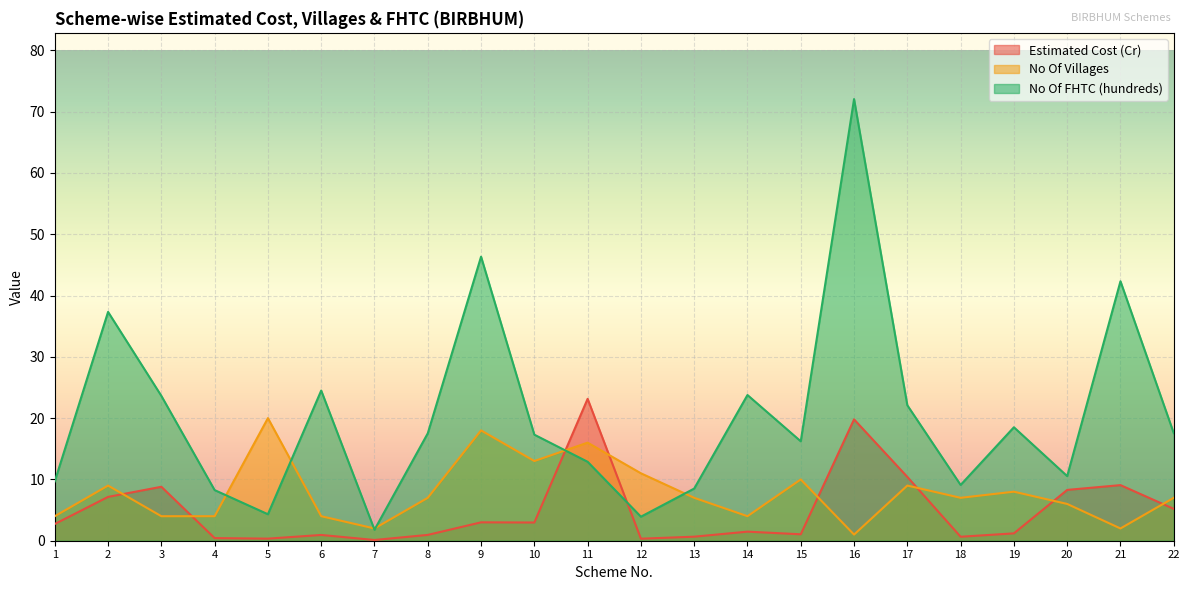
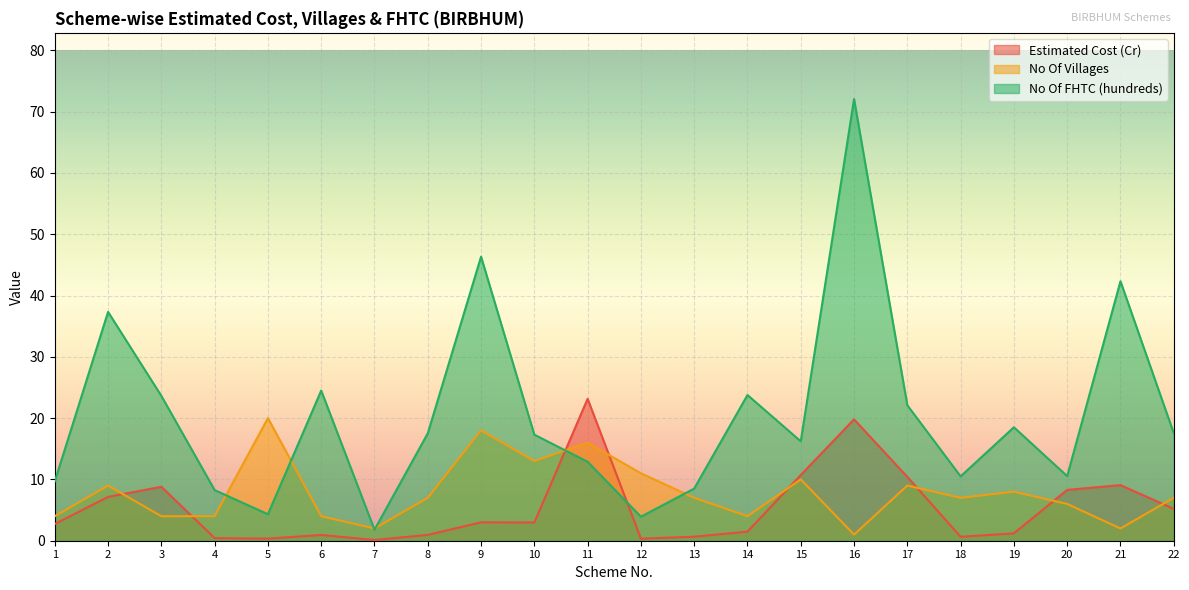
  {
    "Estimated Cost (Cr)": {
      "1": 3,
      "2": 7,
      "3": 9,
      "4": 0,
      "5": 0,
      "6": 1,
      "7": 0,
      "8": 1,
      "9": 3,
      "10": 3,
      "11": 23,
      "12": 0,
      "13": 1,
      "14": 1,
-     "15": 1,
+     "15": 11,
      "16": 20,
      "17": 10,
      "18": 1,
      "19": 1,
      "20": 8,
      "21": 9,
      "22": 5
    },
    "No Of Villages": {
      "1": 4,
      "2": 9,
      "3": 4,
      "4": 4,
      "5": 20,
      "6": 4,
      "8": 7,
      "9": 18,
      "10": 13,
      "11": 16,
      "12": 11,
      "13": 7,
      "14": 4,
      "15": 10,
      "16": 1,
      "17": 9,
      "18": 7,
      "19": 8,
      "20": 6,
      "21": 2,
      "22": 7
    },
    "No Of FHTC (hundreds)": {
      "1": 10,
      "2": 37,
      "3": 24,
      "4": 8,
      "5": 4,
      "6": 25,
      "8": 18,
      "9": 46,
      "10": 17,
      "11": 13,
      "12": 4,
      "13": 9,
      "14": 24,
      "15": 16,
      "16": 72,
      "17": 22,
-     "18": 9,
+     "18": 11,
      "19": 19,
      "20": 11,
      "21": 42,
      "22": 18
    }
  }
